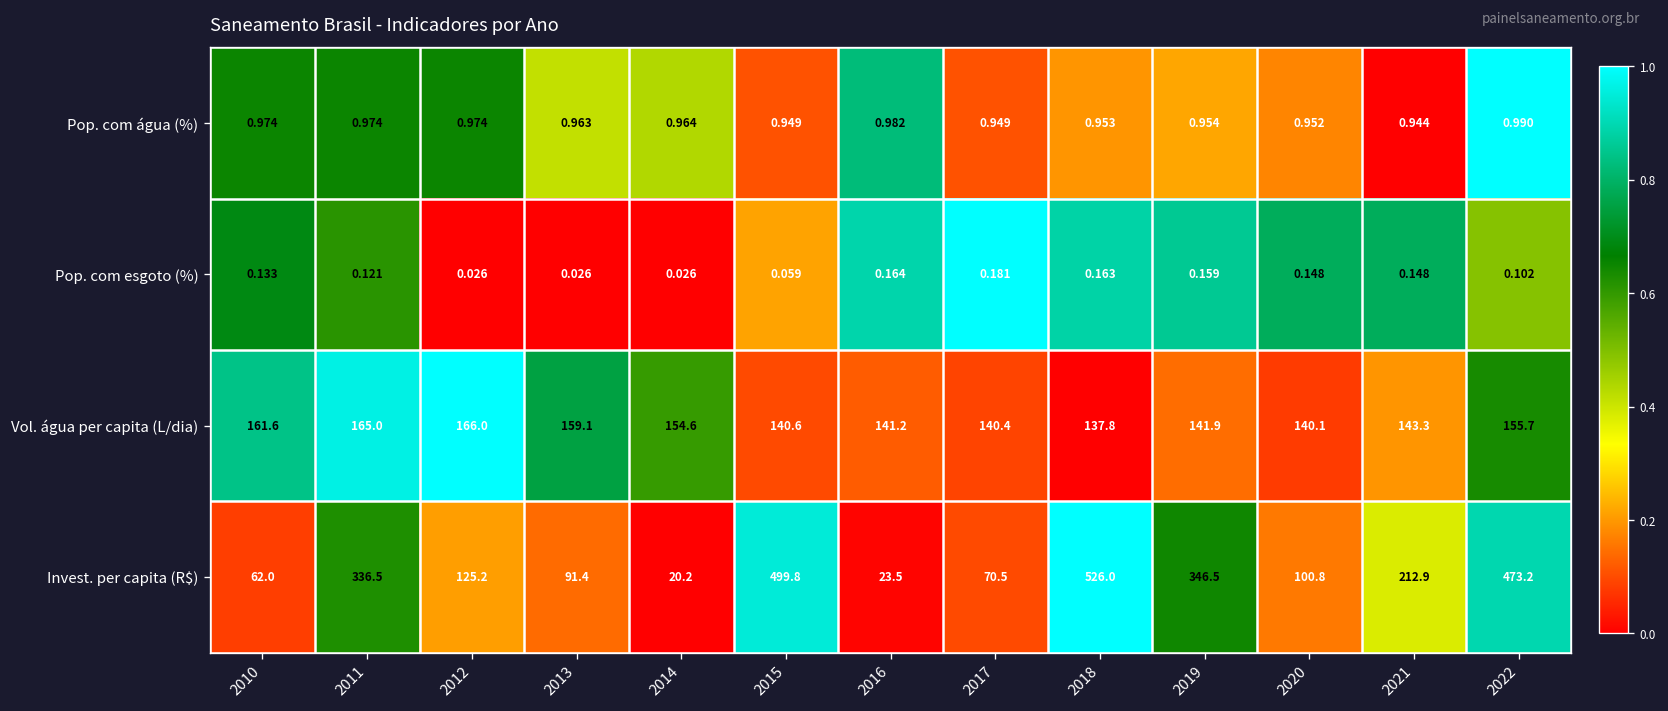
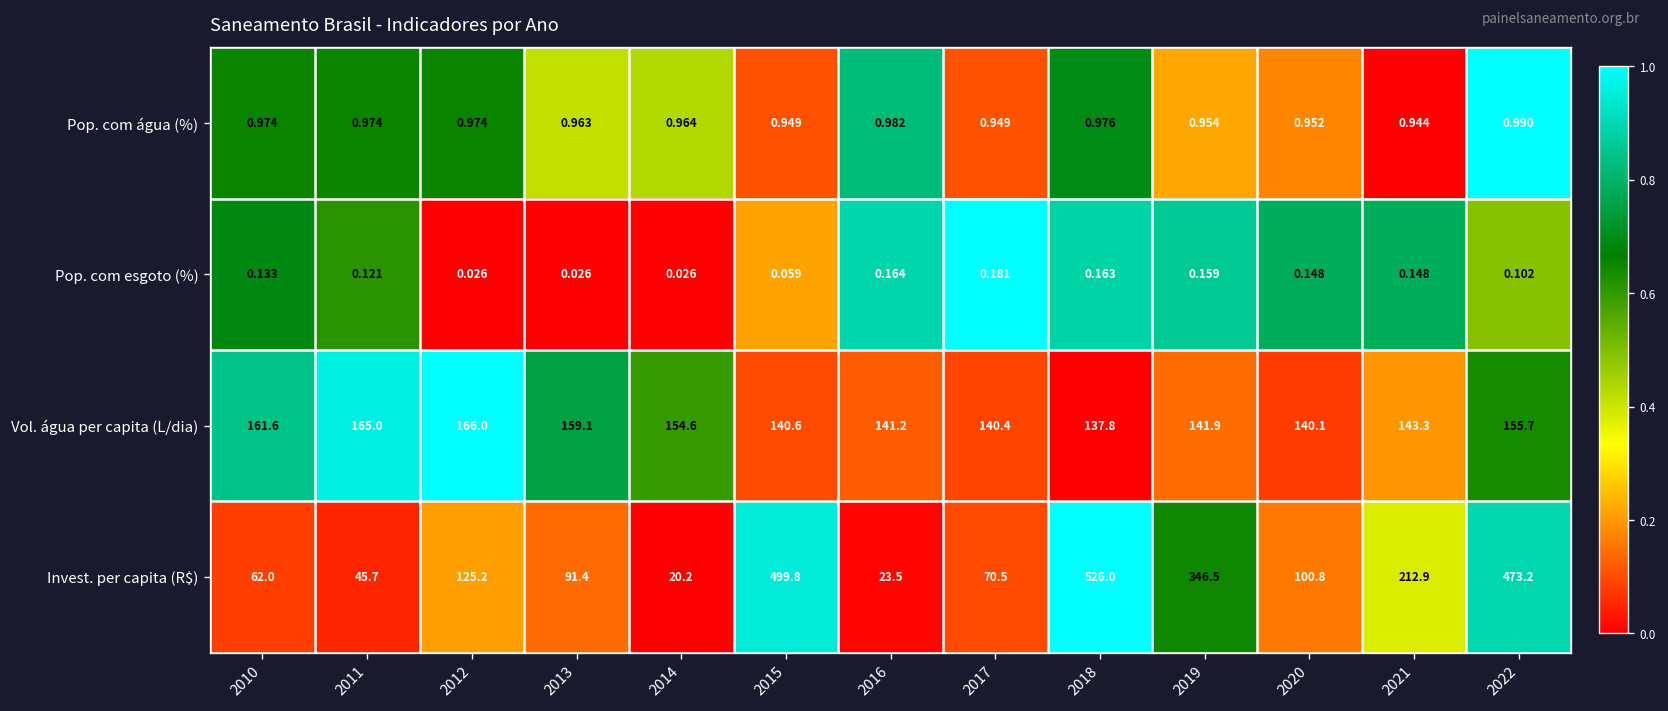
  {
    "Pop. com água (%)": {
      "2010": 0.974,
      "2011": 0.974,
      "2012": 0.974,
      "2013": 0.963,
      "2014": 0.964,
      "2015": 0.949,
      "2016": 0.982,
      "2017": 0.949,
-     "2018": 0.953,
+     "2018": 0.976,
      "2019": 0.954,
      "2020": 0.952,
      "2021": 0.944,
      "2022": 0.990
    },
    "Pop. com esgoto (%)": {
      "2010": 0.133,
      "2011": 0.121,
      "2012": 0.026,
      "2013": 0.026,
      "2014": 0.026,
      "2015": 0.059,
      "2016": 0.164,
      "2017": 0.181,
      "2018": 0.163,
      "2019": 0.159,
      "2020": 0.148,
      "2021": 0.148,
      "2022": 0.102
    },
    "Vol. água per capita (L/dia)": {
      "2010": 161.6,
      "2011": 165.0,
      "2012": 166.0,
      "2013": 159.1,
      "2014": 154.6,
      "2015": 140.6,
      "2016": 141.2,
      "2017": 140.4,
      "2018": 137.8,
      "2019": 141.9,
      "2020": 140.1,
      "2021": 143.3,
      "2022": 155.7
    },
    "Invest. per capita (R$)": {
      "2010": 62.0,
-     "2011": 336.5,
+     "2011": 45.7,
      "2012": 125.2,
      "2013": 91.4,
      "2014": 20.2,
      "2015": 499.8,
      "2016": 23.5,
      "2017": 70.5,
      "2018": 526.0,
      "2019": 346.5,
      "2020": 100.8,
      "2021": 212.9,
      "2022": 473.2
    }
  }
